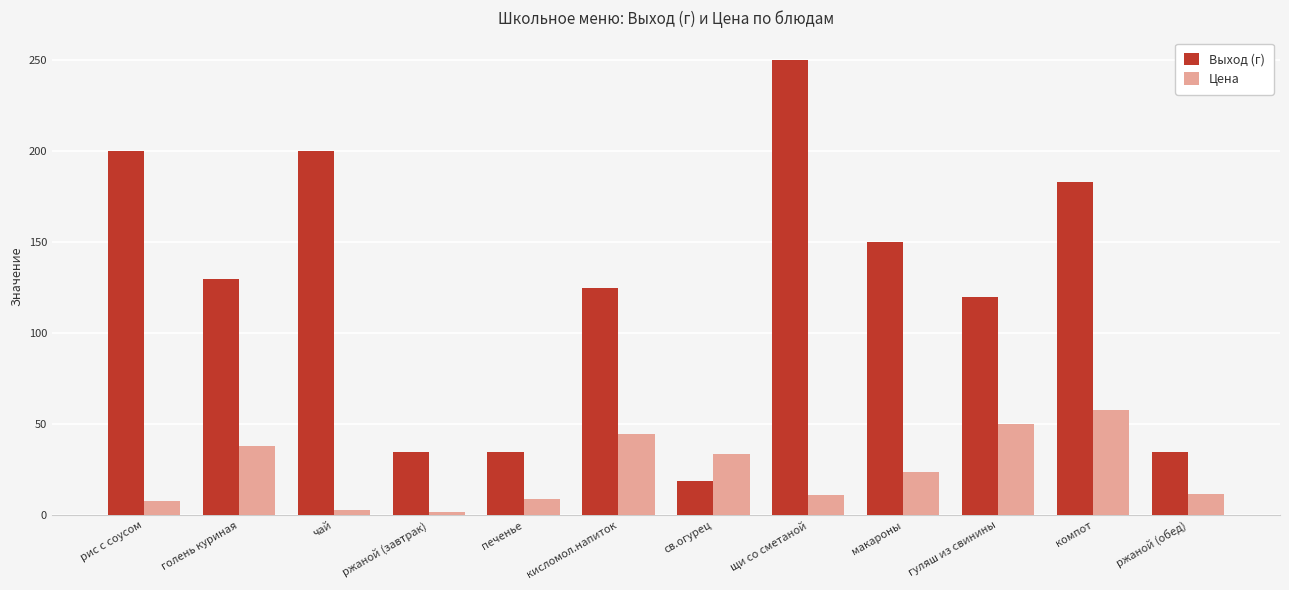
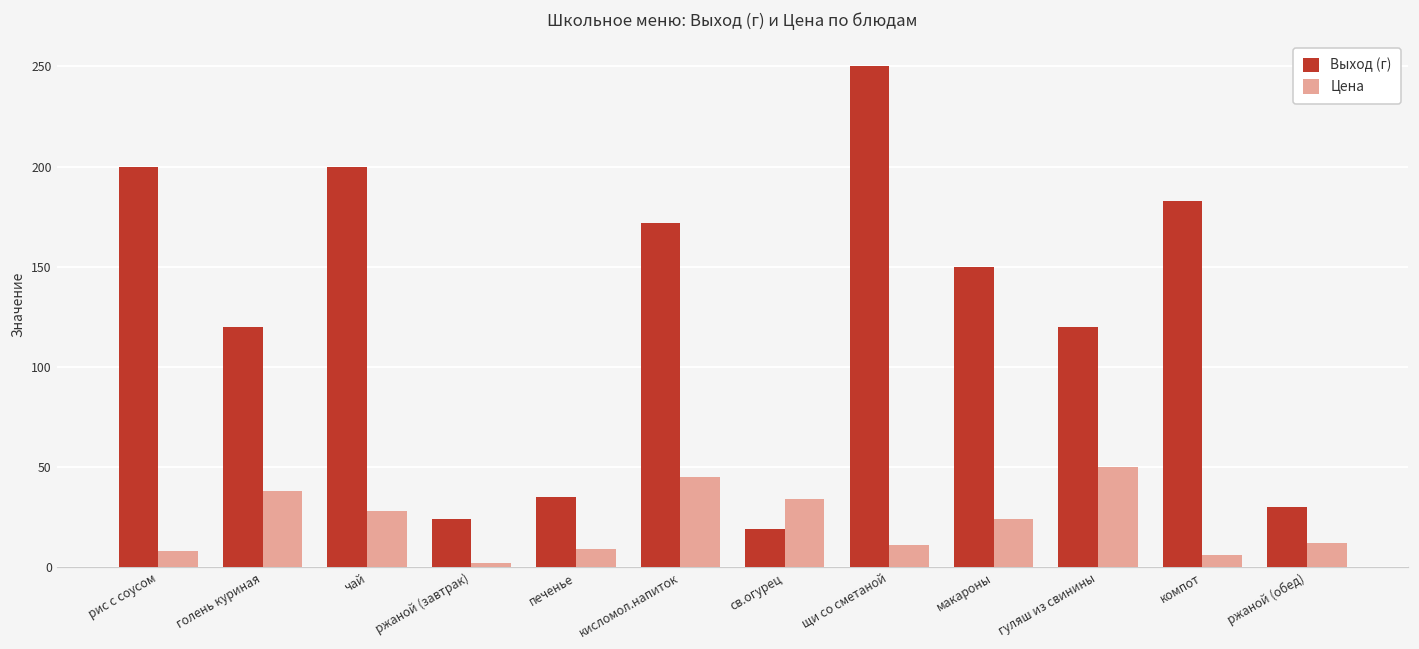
  {
    "Выход (г)": {
      "рис с соусом": 200,
-     "голень куриная": 130,
+     "голень куриная": 120,
      "чай": 200,
-     "ржаной (завтрак)": 35,
+     "ржаной (завтрак)": 24,
      "печенье": 35,
-     "кисломол.напиток": 125,
+     "кисломол.напиток": 172,
      "св.огурец": 19,
      "щи со сметаной": 250,
      "макароны": 150,
      "гуляш из свинины": 120,
      "компот": 183,
-     "ржаной (обед)": 35
+     "ржаной (обед)": 30
    },
    "Цена": {
      "рис с соусом": 8,
      "голень куриная": 38,
-     "чай": 3,
+     "чай": 28,
      "ржаной (завтрак)": 2,
      "печенье": 9,
      "кисломол.напиток": 45,
      "св.огурец": 34,
      "щи со сметаной": 11,
      "макароны": 24,
      "гуляш из свинины": 50,
-     "компот": 58,
+     "компот": 6,
      "ржаной (обед)": 12
    }
  }
